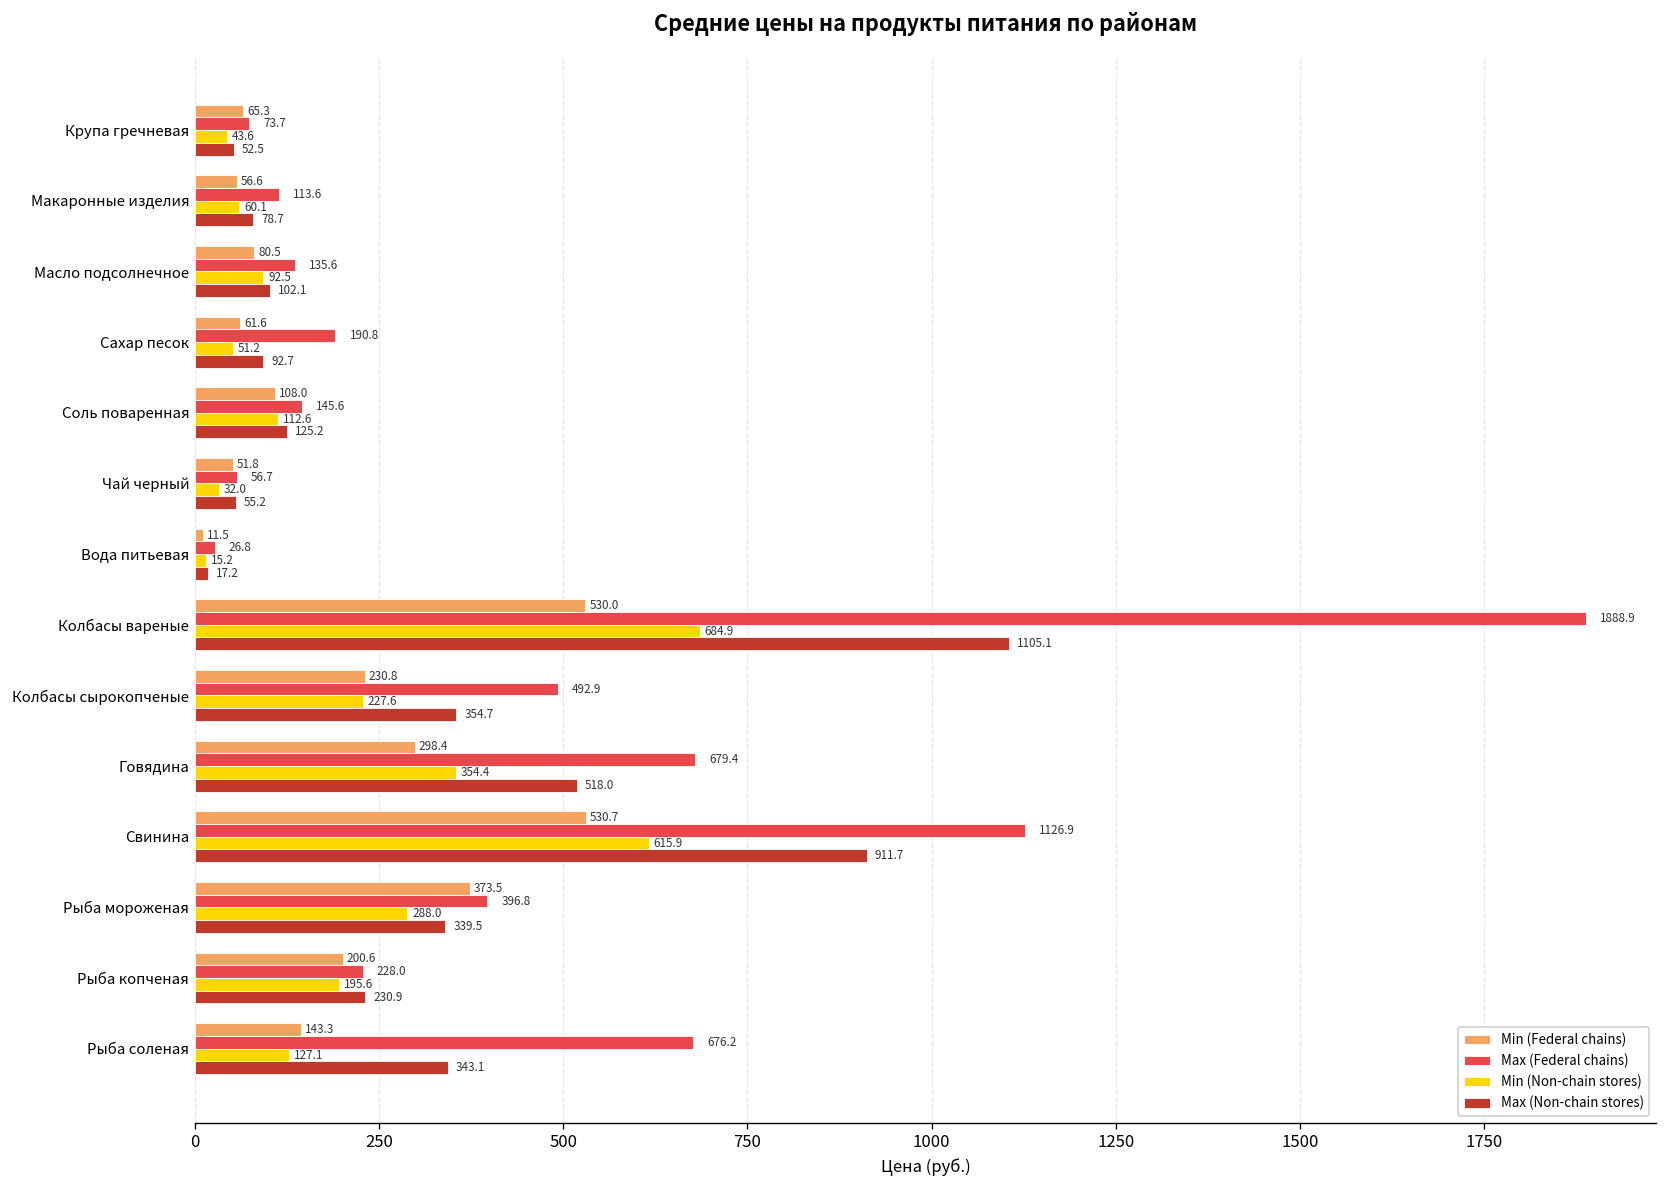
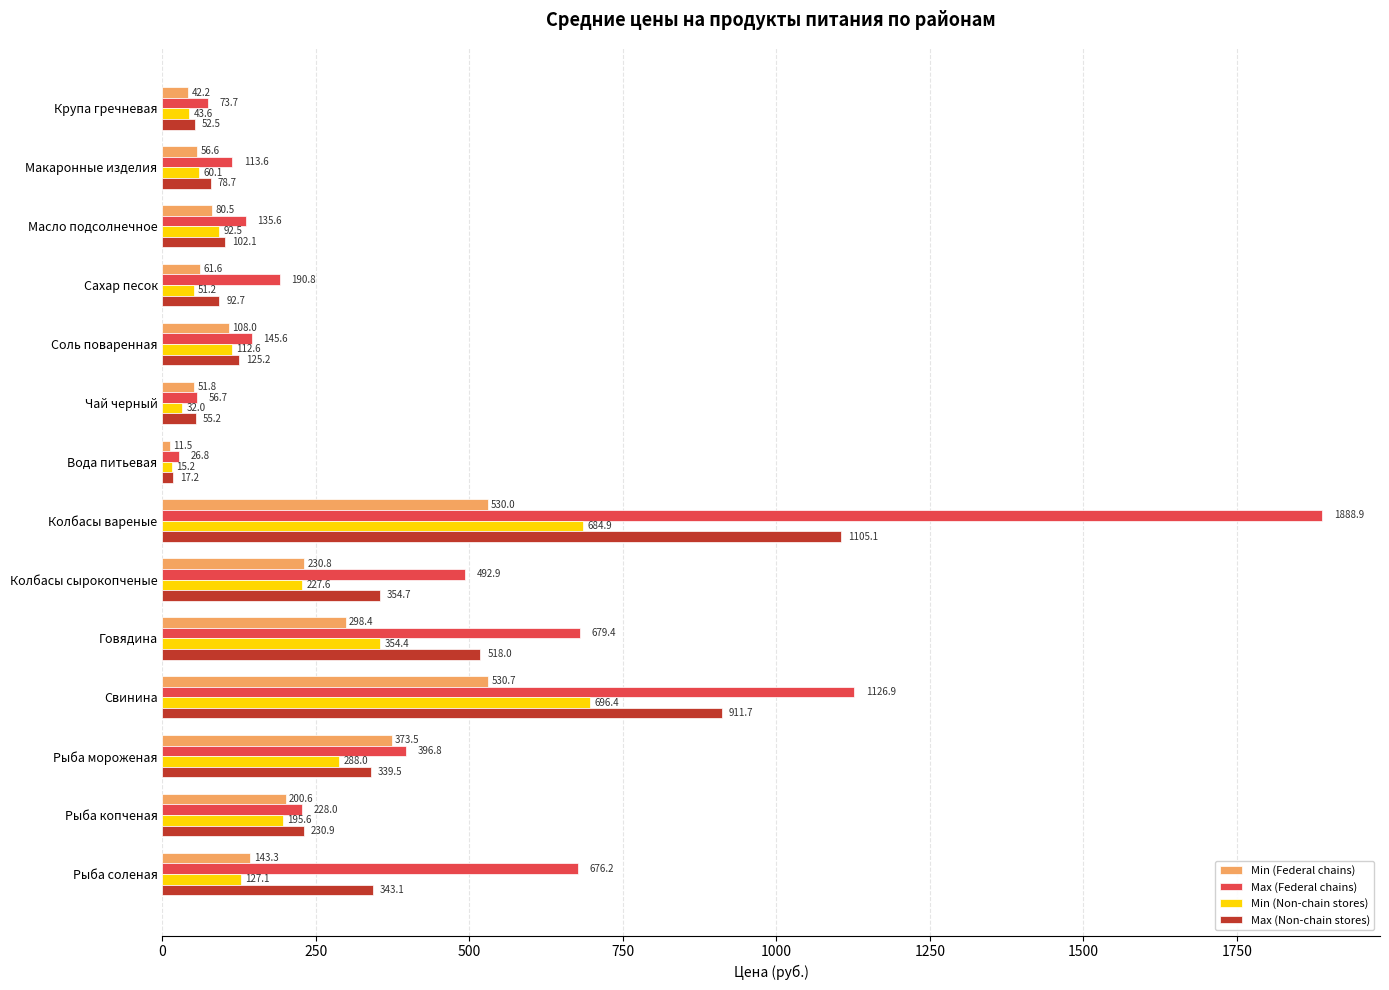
  {
    "Min (Federal chains)": {
-     "Крупа гречневая": 65.3,
+     "Крупа гречневая": 42.2,
      "Макаронные изделия": 56.6,
      "Масло подсолнечное": 80.5,
      "Сахар песок": 61.6,
      "Соль поваренная": 108.0,
      "Чай черный": 51.8,
      "Вода питьевая": 11.5,
      "Колбасы вареные": 530.0,
      "Колбасы сырокопченые": 230.8,
      "Говядина": 298.4,
      "Свинина": 530.7,
      "Рыба мороженая": 373.5,
      "Рыба копченая": 200.6,
      "Рыба соленая": 143.3
    },
    "Min (Non-chain stores)": {
      "Крупа гречневая": 43.6,
      "Макаронные изделия": 60.1,
      "Масло подсолнечное": 92.5,
      "Сахар песок": 51.2,
      "Соль поваренная": 112.6,
      "Чай черный": 32.0,
      "Вода питьевая": 15.2,
      "Колбасы вареные": 684.9,
      "Колбасы сырокопченые": 227.6,
      "Говядина": 354.4,
-     "Свинина": 615.9,
+     "Свинина": 696.4,
      "Рыба мороженая": 288.0,
      "Рыба копченая": 195.6,
      "Рыба соленая": 127.1
    }
  }
